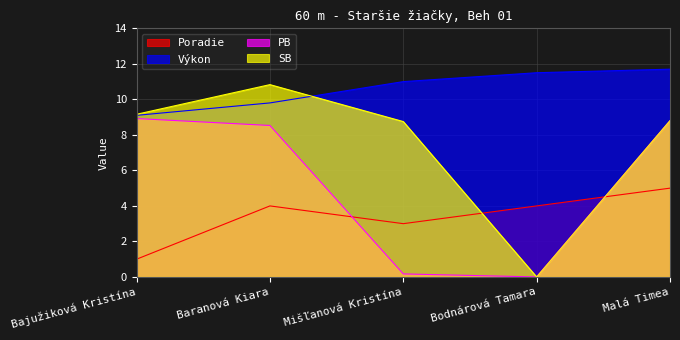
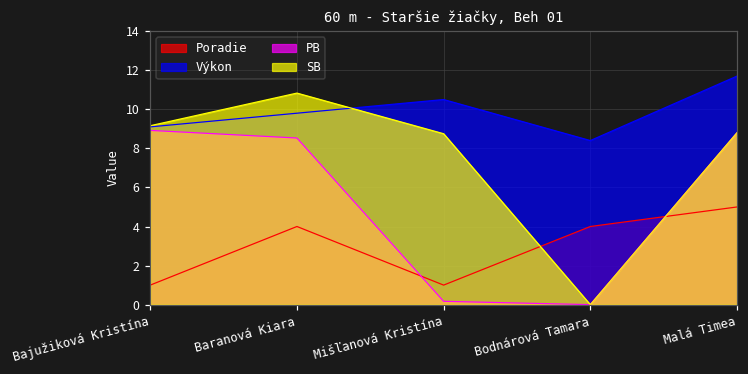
  {
    "Poradie": {
      "Bajužiková Kristína": 1,
      "Baranová Kiara": 4,
-     "Mišľanová Kristína": 3,
+     "Mišľanová Kristína": 1,
      "Bodnárová Tamara": 4,
      "Malá Timea": 5
    },
    "Výkon": {
      "Baranová Kiara": 9.8,
-     "Mišľanová Kristína": 11.0,
-     "Bodnárová Tamara": 11.5,
+     "Mišľanová Kristína": 10.5,
+     "Bodnárová Tamara": 8.4,
      "Malá Timea": 11.7
    },
    "PB": {
      "Bajužiková Kristína": 8.9,
      "Baranová Kiara": 8.5,
      "Mišľanová Kristína": 0.2
    },
    "SB": {
      "Baranová Kiara": 10.8,
      "Mišľanová Kristína": 8.8
    }
  }
